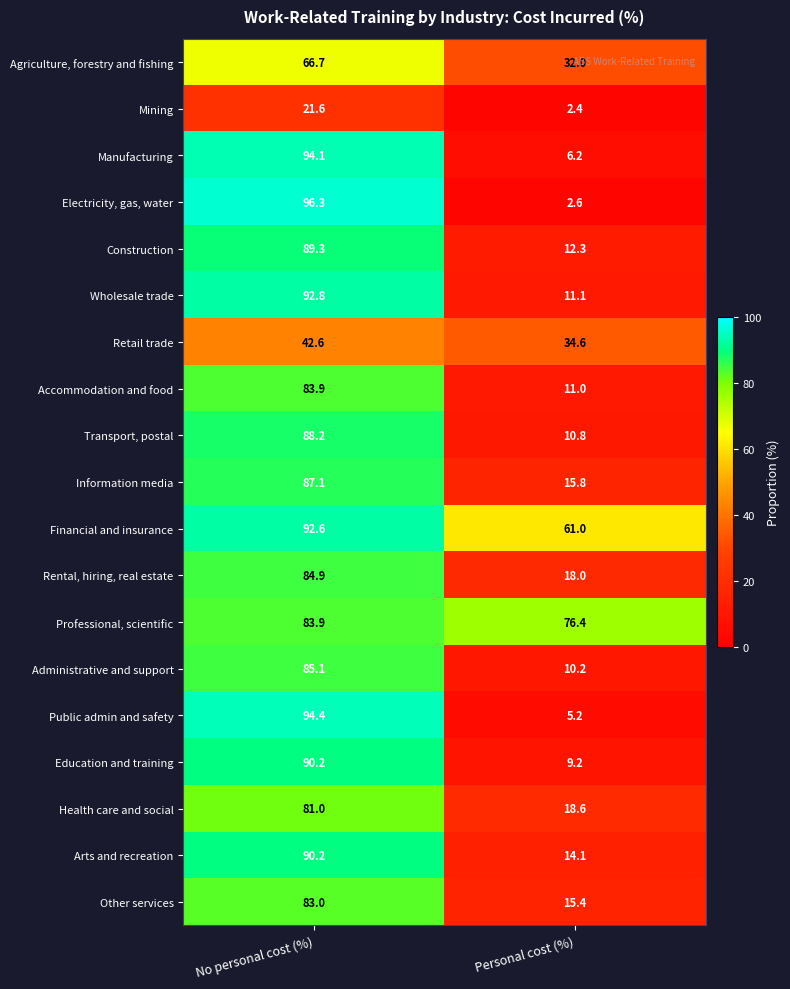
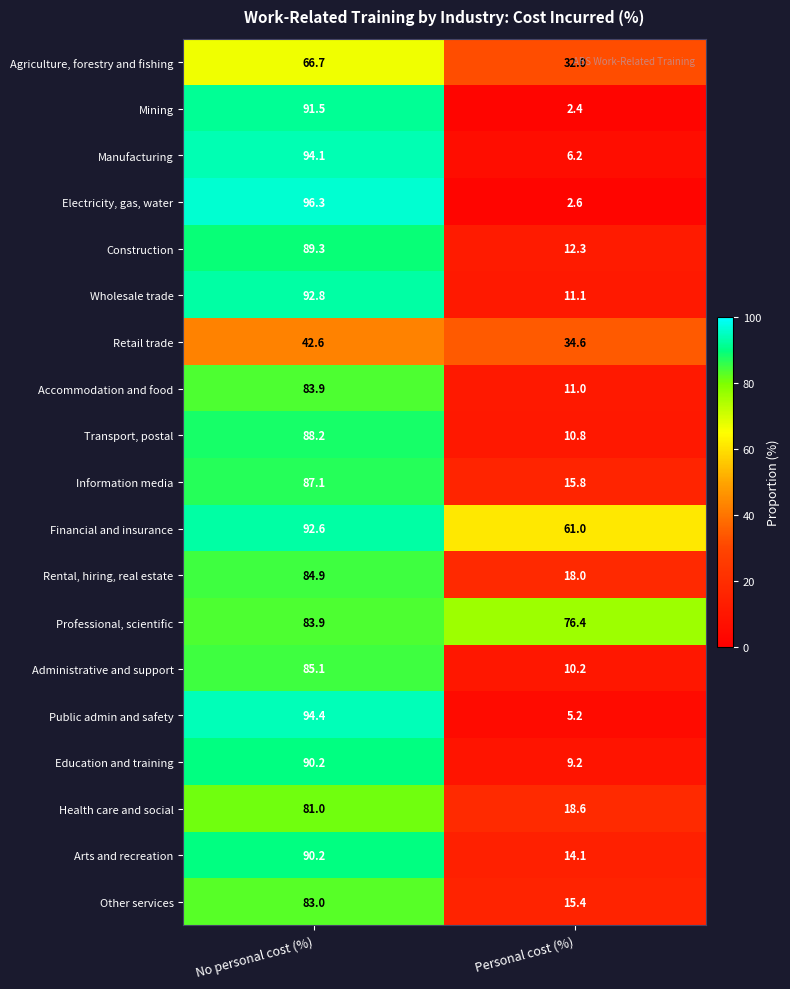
  {
    "Agriculture, forestry and fishing": {
      "No personal cost (%)": 66.7
    },
    "Mining": {
-     "No personal cost (%)": 21.6,
+     "No personal cost (%)": 91.5,
      "Personal cost (%)": 2.4
    },
    "Manufacturing": {
      "No personal cost (%)": 94.1,
      "Personal cost (%)": 6.2
    },
    "Electricity, gas, water": {
      "No personal cost (%)": 96.3,
      "Personal cost (%)": 2.6
    },
    "Construction": {
      "No personal cost (%)": 89.3,
      "Personal cost (%)": 12.3
    },
    "Wholesale trade": {
      "No personal cost (%)": 92.8,
      "Personal cost (%)": 11.1
    },
    "Retail trade": {
      "No personal cost (%)": 42.6,
      "Personal cost (%)": 34.6
    },
    "Accommodation and food": {
      "No personal cost (%)": 83.9,
      "Personal cost (%)": 11.0
    },
    "Transport, postal": {
      "No personal cost (%)": 88.2,
      "Personal cost (%)": 10.8
    },
    "Information media": {
      "No personal cost (%)": 87.1,
      "Personal cost (%)": 15.8
    },
    "Financial and insurance": {
      "No personal cost (%)": 92.6,
      "Personal cost (%)": 61.0
    },
    "Rental, hiring, real estate": {
      "No personal cost (%)": 84.9,
      "Personal cost (%)": 18.0
    },
    "Professional, scientific": {
      "No personal cost (%)": 83.9,
      "Personal cost (%)": 76.4
    },
    "Administrative and support": {
      "No personal cost (%)": 85.1,
      "Personal cost (%)": 10.2
    },
    "Public admin and safety": {
      "No personal cost (%)": 94.4,
      "Personal cost (%)": 5.2
    },
    "Education and training": {
      "No personal cost (%)": 90.2,
      "Personal cost (%)": 9.2
    },
    "Health care and social": {
      "No personal cost (%)": 81.0,
      "Personal cost (%)": 18.6
    },
    "Arts and recreation": {
      "No personal cost (%)": 90.2,
      "Personal cost (%)": 14.1
    },
    "Other services": {
      "No personal cost (%)": 83.0,
      "Personal cost (%)": 15.4
    }
  }
